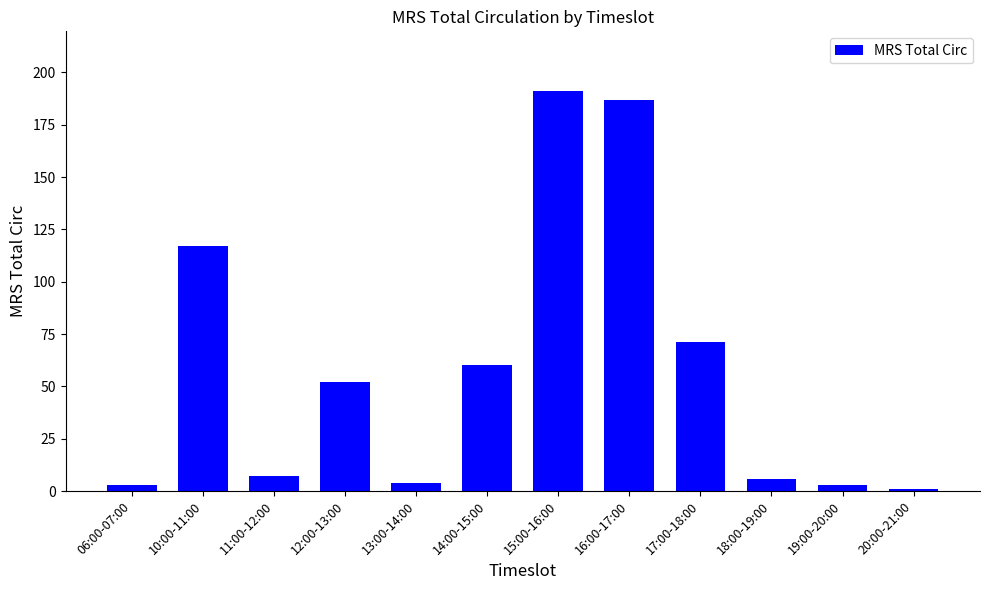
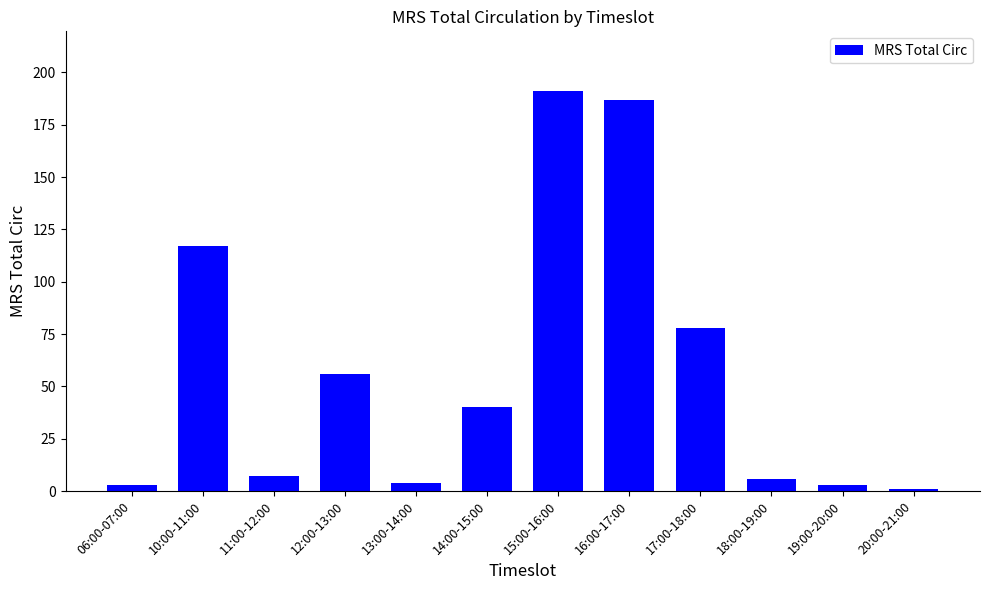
  {
    "06:00-07:00": 3,
    "10:00-11:00": 117,
    "11:00-12:00": 7,
-   "12:00-13:00": 52,
+   "12:00-13:00": 56,
    "13:00-14:00": 4,
-   "14:00-15:00": 60,
+   "14:00-15:00": 40,
    "15:00-16:00": 191,
    "16:00-17:00": 187,
-   "17:00-18:00": 71,
+   "17:00-18:00": 78,
    "18:00-19:00": 6,
    "19:00-20:00": 3
  }
